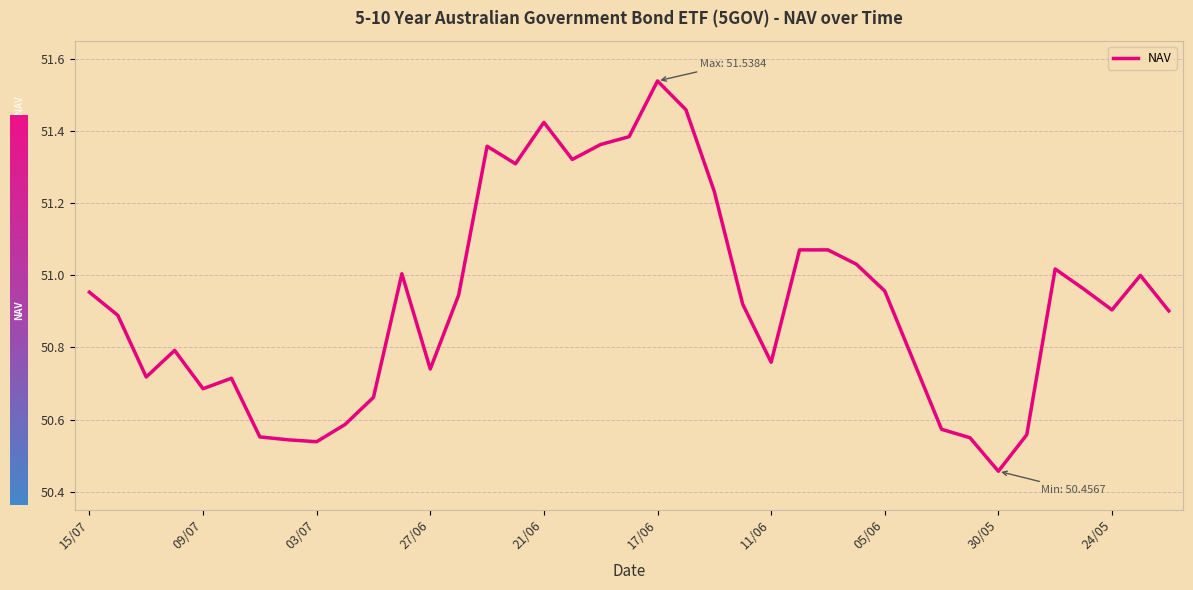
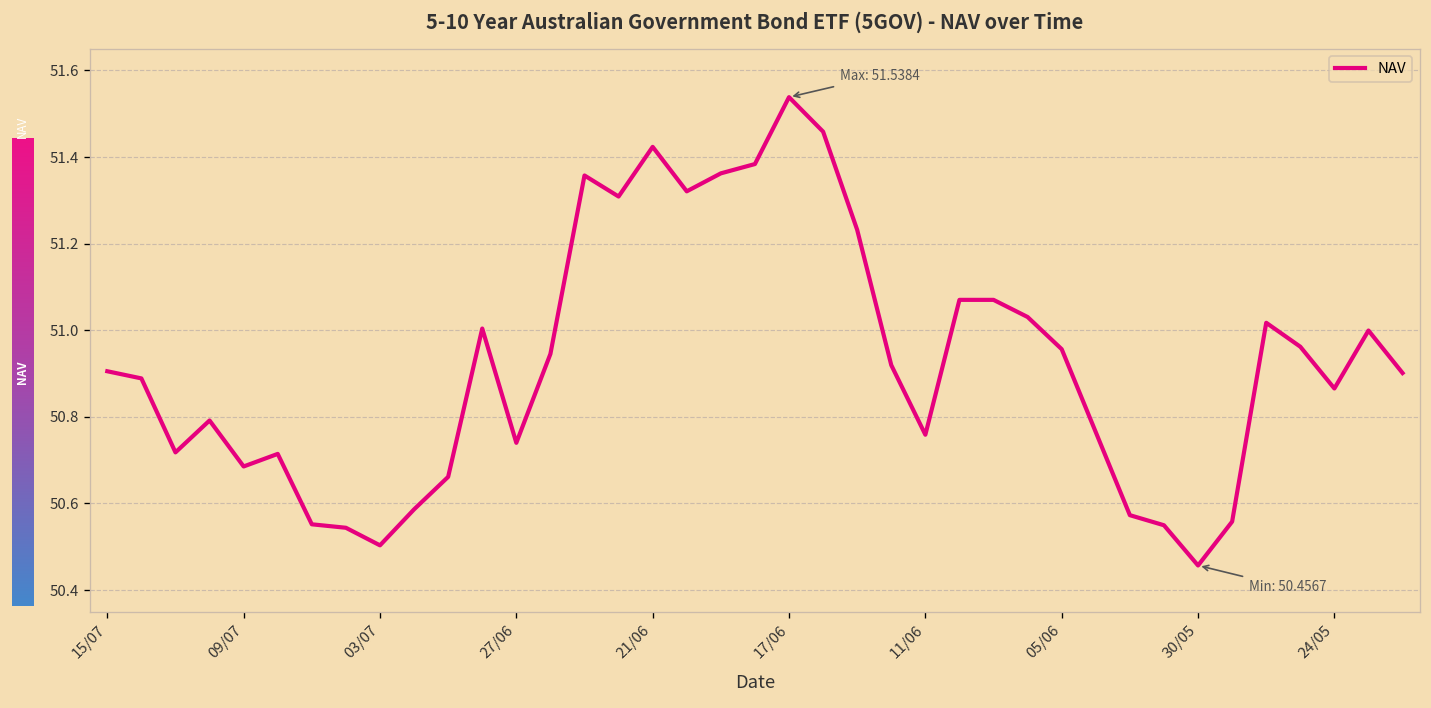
  {
-   "15/07": 50.95,
+   "15/07": 50.91,
    "09/07": 50.69,
-   "03/07": 50.54,
+   "03/07": 50.50,
    "27/06": 50.74,
    "21/06": 51.42,
    "11/06": 50.76,
    "05/06": 50.96,
-   "24/05": 50.90
+   "24/05": 50.87
  }
